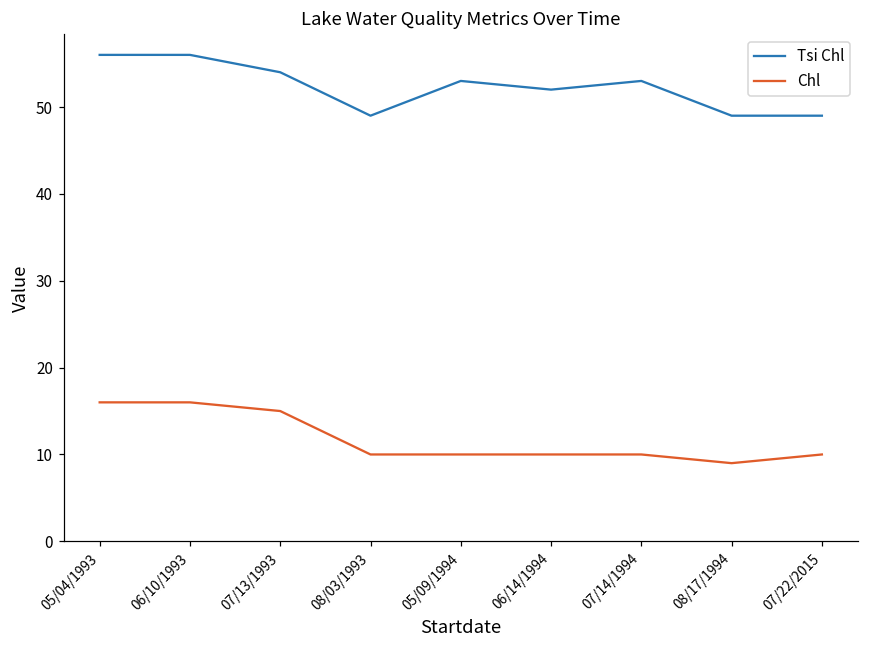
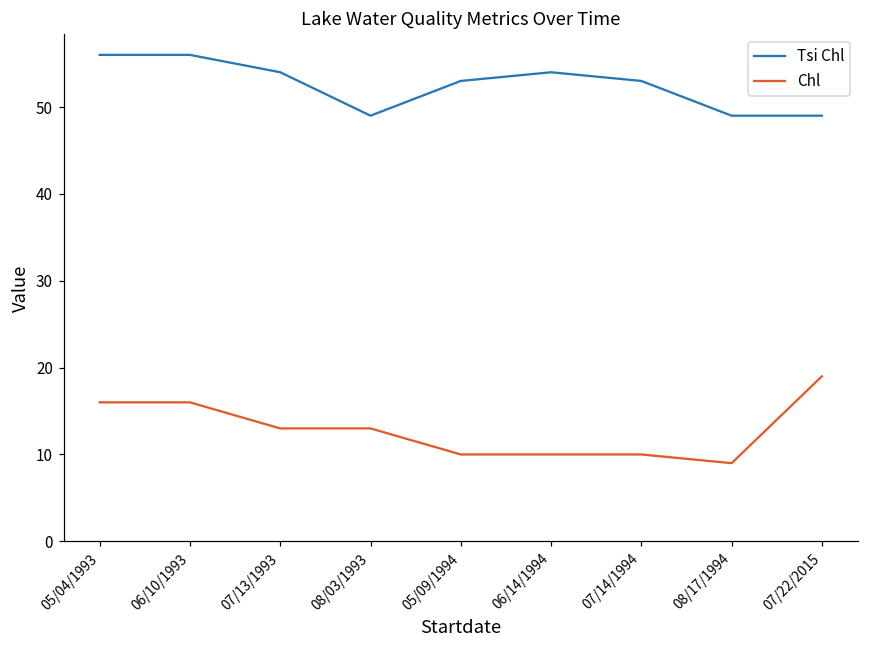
  {
    "Tsi Chl": {
      "05/04/1993": 56,
      "06/10/1993": 56,
      "07/13/1993": 54,
      "08/03/1993": 49,
      "05/09/1994": 53,
-     "06/14/1994": 52,
+     "06/14/1994": 54,
      "07/14/1994": 53,
      "08/17/1994": 49,
      "07/22/2015": 49
    },
    "Chl": {
      "05/04/1993": 16,
      "06/10/1993": 16,
-     "07/13/1993": 15,
-     "08/03/1993": 10,
+     "07/13/1993": 13,
+     "08/03/1993": 13,
      "05/09/1994": 10,
      "06/14/1994": 10,
      "07/14/1994": 10,
      "08/17/1994": 9,
-     "07/22/2015": 10
+     "07/22/2015": 19
    }
  }
